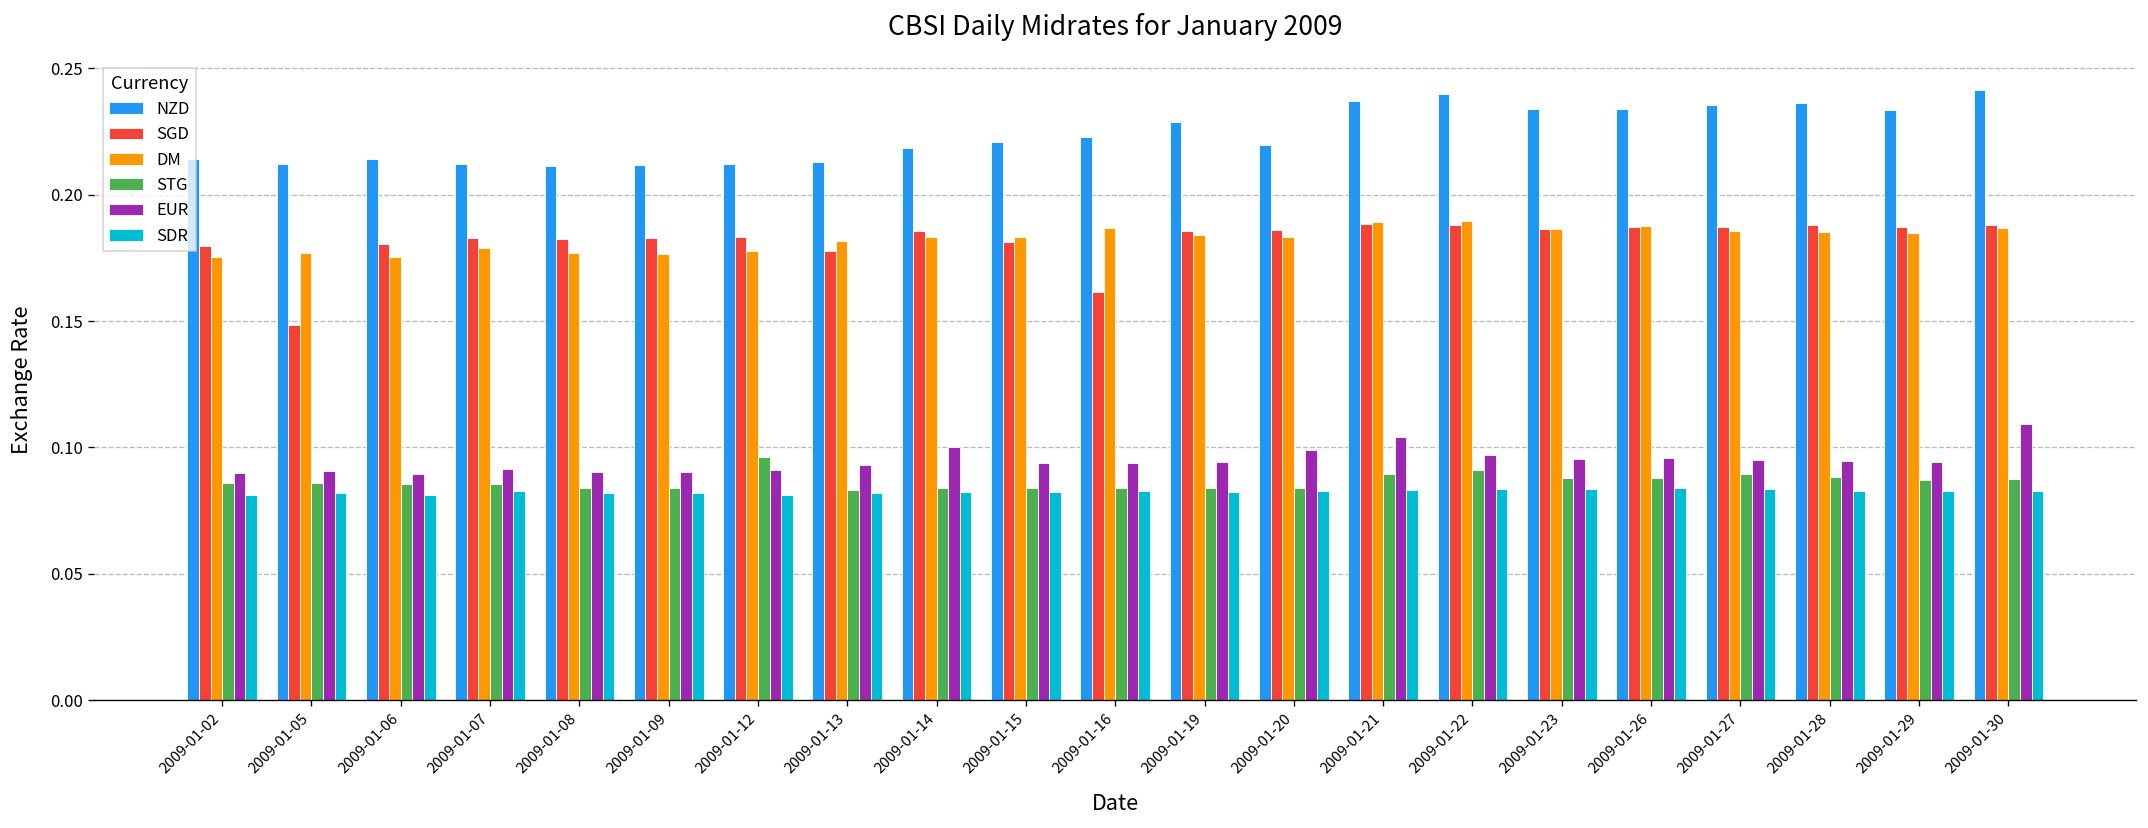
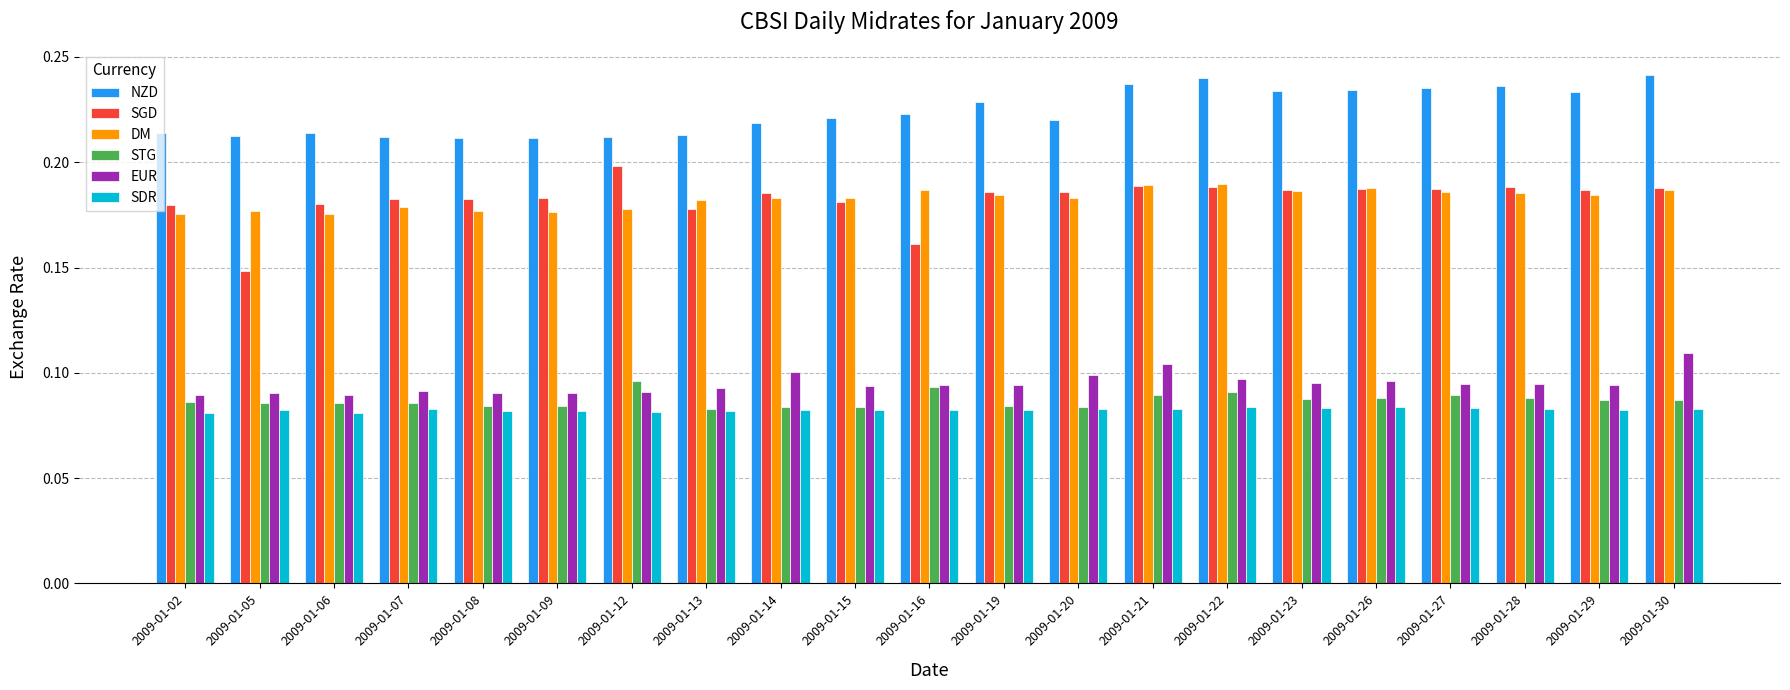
  {
    "SGD": {
      "2009-01-02": 0.180,
      "2009-01-05": 0.148,
      "2009-01-06": 0.180,
      "2009-01-07": 0.183,
      "2009-01-08": 0.182,
      "2009-01-09": 0.183,
-     "2009-01-12": 0.183,
+     "2009-01-12": 0.198,
      "2009-01-13": 0.178,
      "2009-01-14": 0.186,
      "2009-01-15": 0.181,
      "2009-01-16": 0.161,
      "2009-01-19": 0.186,
      "2009-01-20": 0.186,
      "2009-01-21": 0.189,
      "2009-01-22": 0.188,
      "2009-01-23": 0.187,
      "2009-01-26": 0.187,
      "2009-01-27": 0.187,
      "2009-01-28": 0.188,
      "2009-01-29": 0.187,
      "2009-01-30": 0.188
    },
    "DM": {
      "2009-01-02": 0.175,
      "2009-01-05": 0.177,
      "2009-01-06": 0.175,
      "2009-01-07": 0.179,
      "2009-01-08": 0.177,
      "2009-01-09": 0.176,
      "2009-01-12": 0.178,
      "2009-01-13": 0.182,
      "2009-01-14": 0.183,
      "2009-01-15": 0.183,
      "2009-01-16": 0.187,
      "2009-01-19": 0.184,
      "2009-01-20": 0.183,
      "2009-01-21": 0.189,
      "2009-01-22": 0.190,
      "2009-01-23": 0.186,
      "2009-01-26": 0.188,
      "2009-01-27": 0.186,
      "2009-01-28": 0.185,
      "2009-01-29": 0.185,
      "2009-01-30": 0.187
    },
    "STG": {
      "2009-01-02": 0.086,
      "2009-01-05": 0.086,
      "2009-01-06": 0.086,
      "2009-01-07": 0.085,
      "2009-01-08": 0.084,
      "2009-01-09": 0.084,
      "2009-01-12": 0.096,
      "2009-01-13": 0.083,
      "2009-01-14": 0.084,
      "2009-01-15": 0.084,
-     "2009-01-16": 0.084,
+     "2009-01-16": 0.093,
      "2009-01-19": 0.084,
      "2009-01-20": 0.084,
      "2009-01-21": 0.089,
      "2009-01-22": 0.091,
      "2009-01-23": 0.088,
      "2009-01-26": 0.088,
      "2009-01-27": 0.089,
      "2009-01-28": 0.088,
      "2009-01-29": 0.087,
      "2009-01-30": 0.087
    },
    "EUR": {
      "2009-01-02": 0.090,
      "2009-01-05": 0.091,
      "2009-01-06": 0.090,
      "2009-01-07": 0.091,
      "2009-01-08": 0.090,
      "2009-01-09": 0.090,
      "2009-01-12": 0.091,
      "2009-01-13": 0.093,
      "2009-01-14": 0.100,
      "2009-01-15": 0.094,
      "2009-01-16": 0.094,
      "2009-01-19": 0.094,
      "2009-01-20": 0.099,
      "2009-01-21": 0.104,
      "2009-01-22": 0.097,
      "2009-01-23": 0.095,
      "2009-01-26": 0.096,
      "2009-01-27": 0.095,
      "2009-01-28": 0.095,
      "2009-01-29": 0.094,
      "2009-01-30": 0.109
    }
  }
